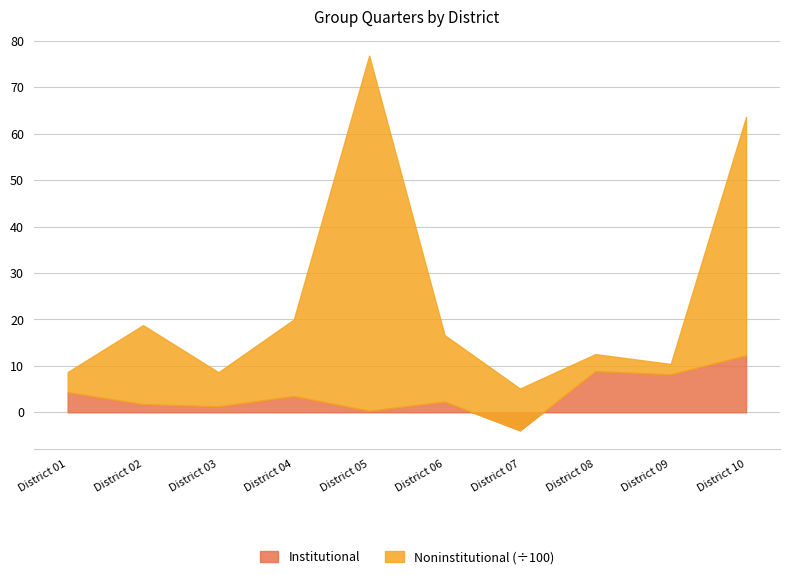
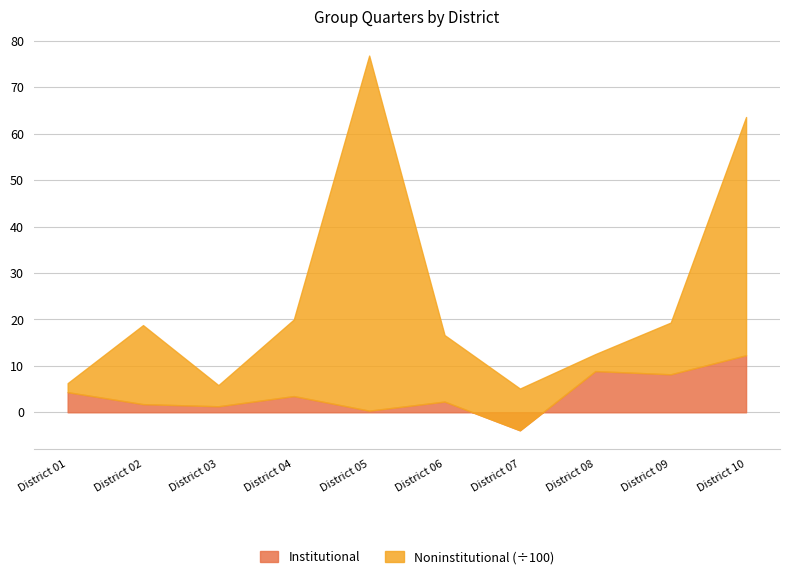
  {
    "Noninstitutional (÷100)": {
-     "District 01": 4,
+     "District 01": 2,
      "District 02": 17,
-     "District 03": 7,
+     "District 03": 5,
      "District 04": 17,
      "District 05": 77,
      "District 06": 14,
      "District 07": 5,
      "District 08": 4,
-     "District 09": 2,
+     "District 09": 11,
      "District 10": 51
    }
  }
